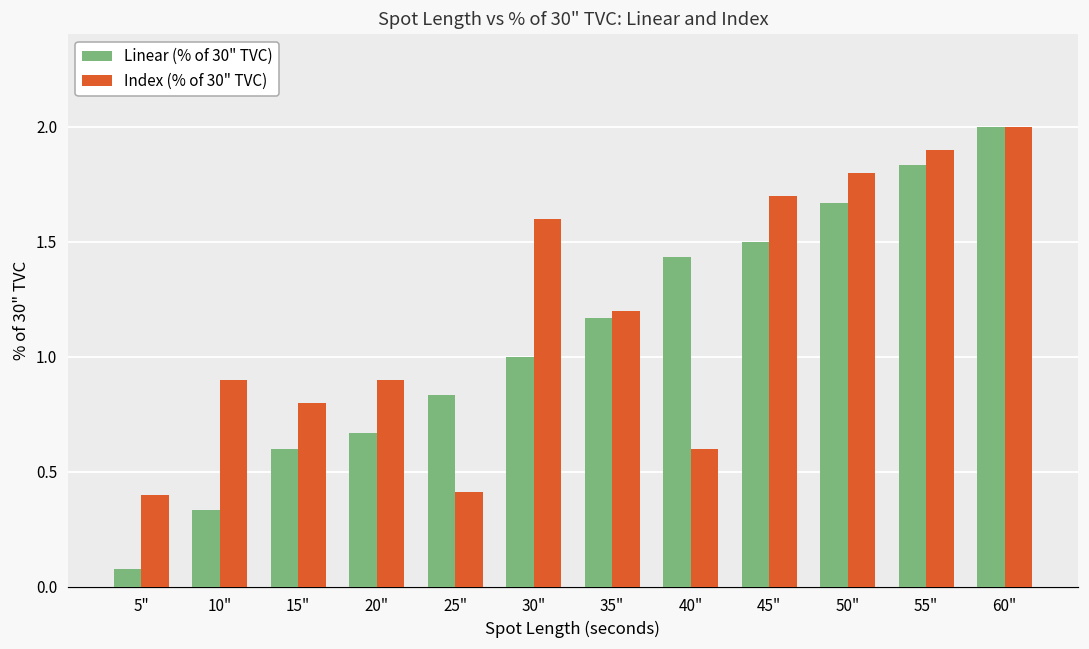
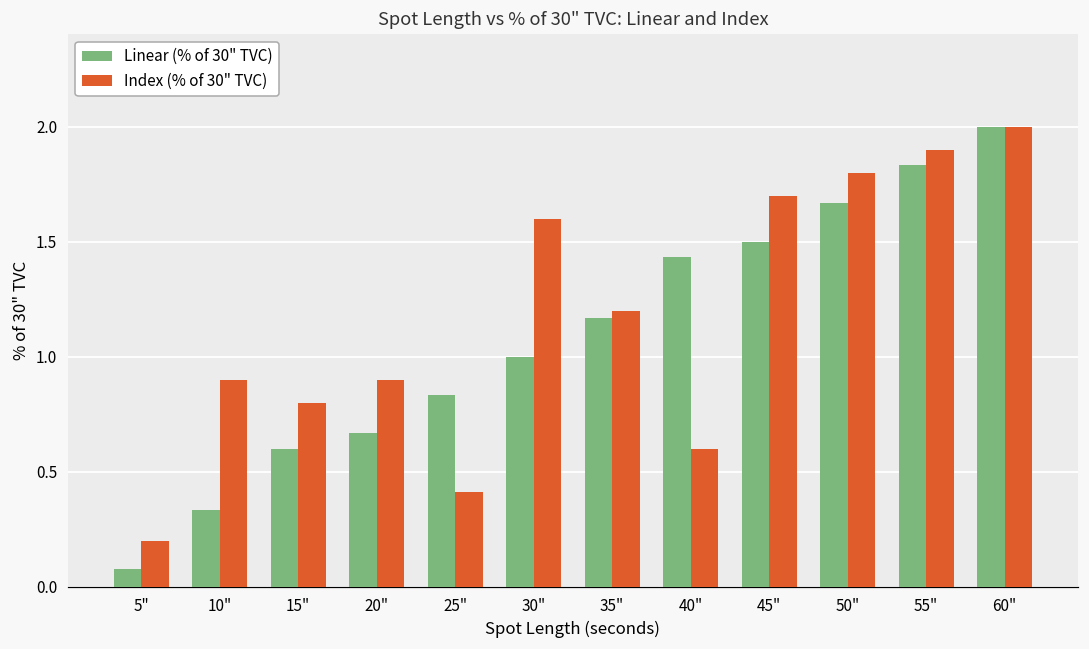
  {
    "Linear (% of 30\" TVC)": {
      "5\"": 0.08,
      "10\"": 0.33,
      "15\"": 0.6,
      "20\"": 0.67,
      "25\"": 0.83,
      "30\"": 1.0,
      "35\"": 1.17,
      "40\"": 1.43,
      "45\"": 1.5,
      "50\"": 1.67,
      "55\"": 1.83,
      "60\"": 2.0
    },
    "Index (% of 30\" TVC)": {
-     "5\"": 0.4,
+     "5\"": 0.2,
      "10\"": 0.9,
      "15\"": 0.8,
      "20\"": 0.9,
      "25\"": 0.4,
      "30\"": 1.6,
      "35\"": 1.2,
      "40\"": 0.6,
      "45\"": 1.7,
      "50\"": 1.8,
      "55\"": 1.9,
      "60\"": 2.0
    }
  }
